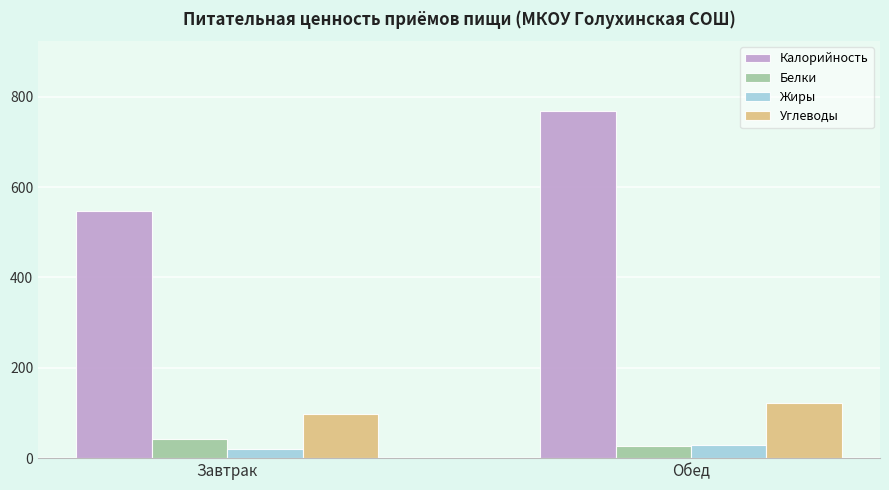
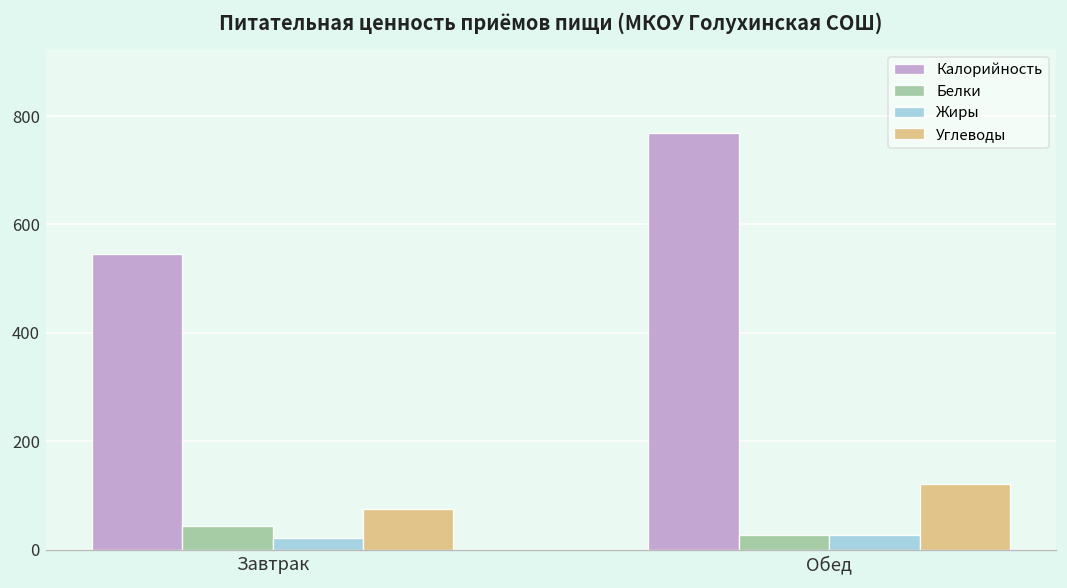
  {
    "Белки": {
      "Завтрак": 40,
      "Обед": 30
    },
    "Углеводы": {
-     "Завтрак": 100,
+     "Завтрак": 80,
      "Обед": 120
    }
  }
